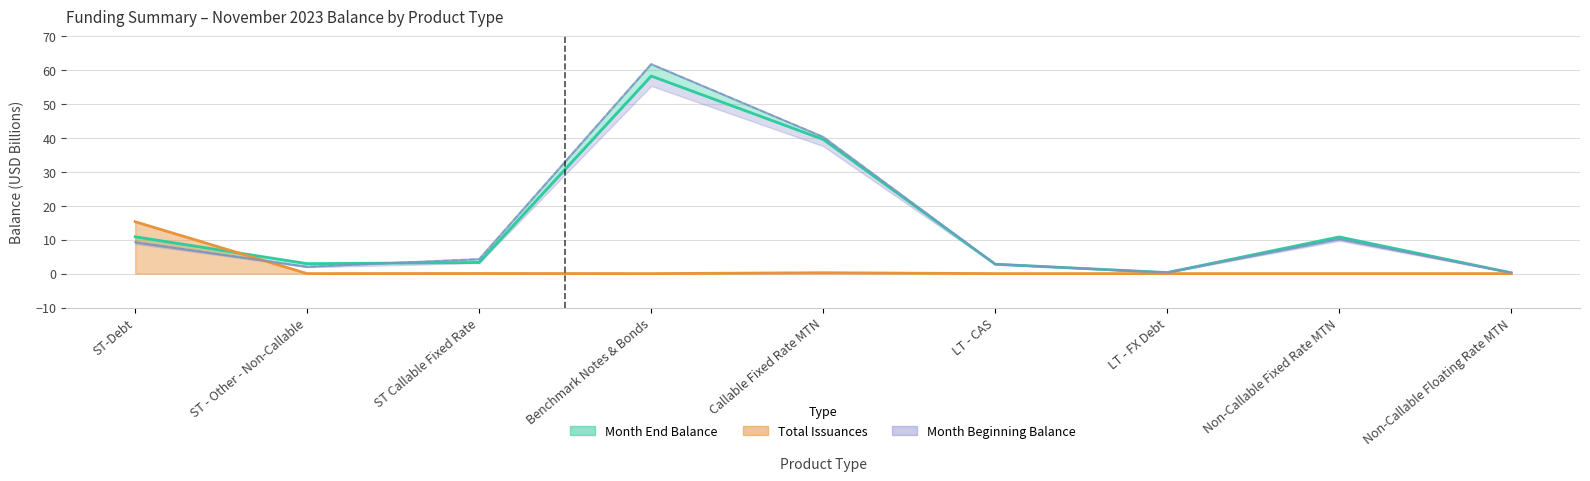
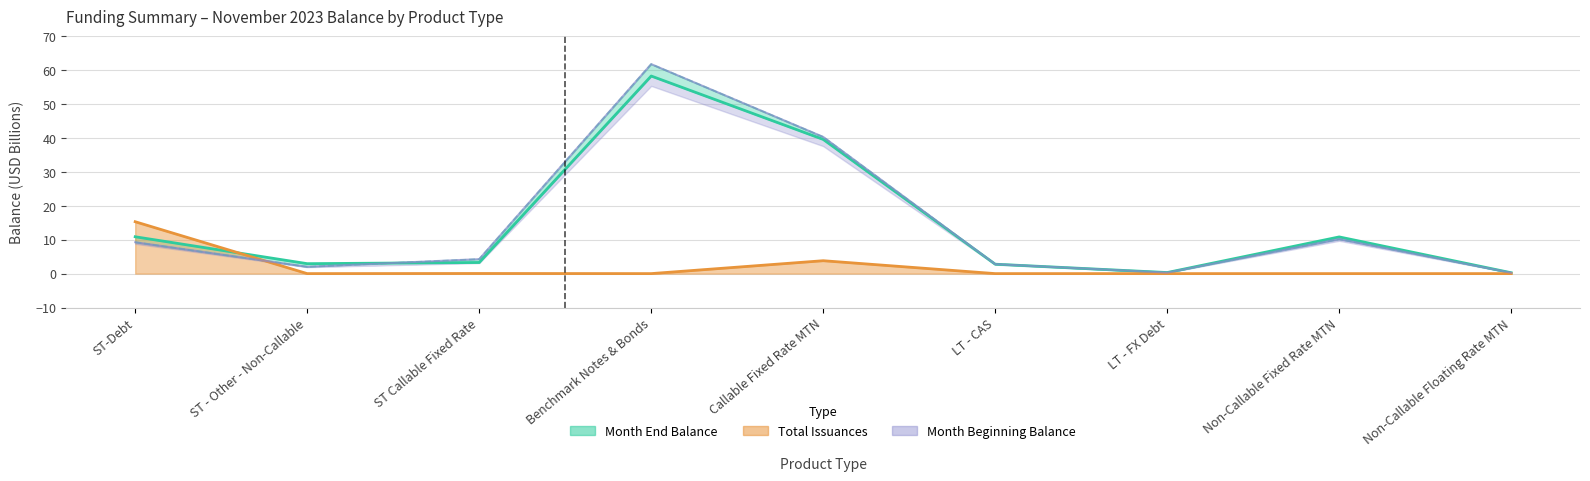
  {
    "Total Issuances": {
      "ST-Debt": 15,
      "ST - Other - Non-Callable": 0,
      "ST Callable Fixed Rate": 0,
      "Benchmark Notes & Bonds": 0,
-     "Callable Fixed Rate MTN": 0,
+     "Callable Fixed Rate MTN": 4,
      "LT - CAS": 0,
      "Non-Callable Fixed Rate MTN": 0
    }
  }
